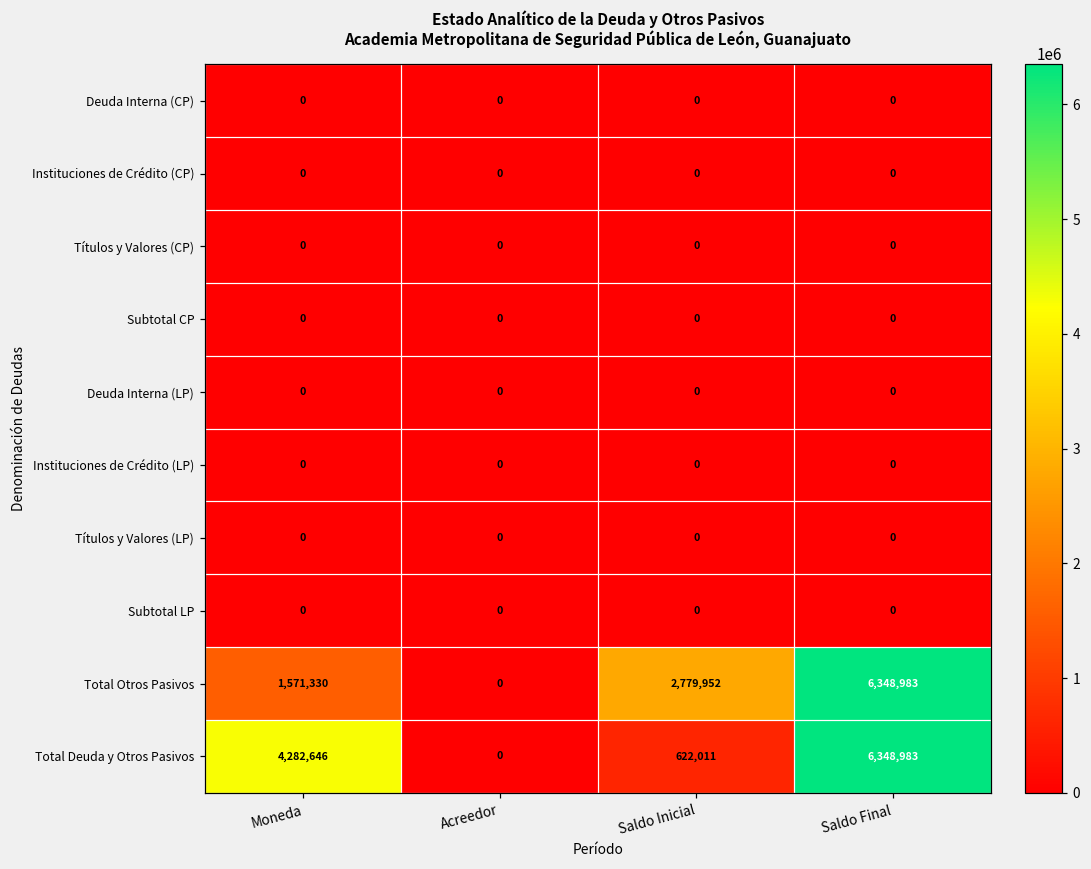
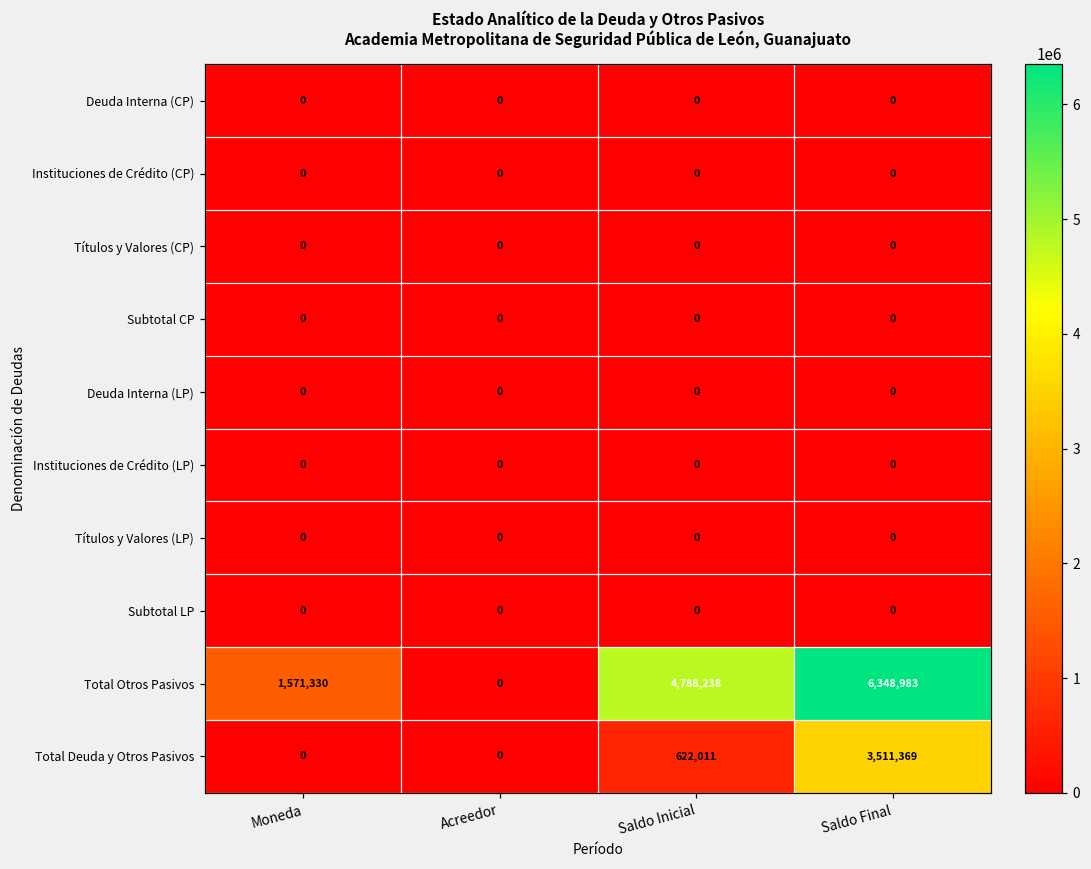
  {
    "Deuda Interna (CP)": {
      "Moneda": "0",
      "Acreedor": "0",
      "Saldo Inicial": "0",
      "Saldo Final": "0"
    },
    "Instituciones de Crédito (CP)": {
      "Moneda": "0",
      "Acreedor": "0",
      "Saldo Inicial": "0",
      "Saldo Final": "0"
    },
    "Títulos y Valores (CP)": {
      "Moneda": "0",
      "Acreedor": "0",
      "Saldo Inicial": "0",
      "Saldo Final": "0"
    },
    "Subtotal CP": {
      "Moneda": "0",
      "Acreedor": "0",
      "Saldo Inicial": "0",
      "Saldo Final": "0"
    },
    "Deuda Interna (LP)": {
      "Moneda": "0",
      "Acreedor": "0",
      "Saldo Inicial": "0",
      "Saldo Final": "0"
    },
    "Instituciones de Crédito (LP)": {
      "Moneda": "0",
      "Acreedor": "0",
      "Saldo Inicial": "0",
      "Saldo Final": "0"
    },
    "Títulos y Valores (LP)": {
      "Moneda": "0",
      "Acreedor": "0",
      "Saldo Inicial": "0",
      "Saldo Final": "0"
    },
    "Subtotal LP": {
      "Moneda": "0",
      "Acreedor": "0",
      "Saldo Inicial": "0",
      "Saldo Final": "0"
    },
    "Total Otros Pasivos": {
      "Moneda": "1,571,330",
      "Acreedor": "0",
-     "Saldo Inicial": "2,779,952",
+     "Saldo Inicial": "4,788,238",
      "Saldo Final": "6,348,983"
    },
    "Total Deuda y Otros Pasivos": {
-     "Moneda": "4,282,646",
+     "Moneda": "0",
      "Acreedor": "0",
      "Saldo Inicial": "622,011",
-     "Saldo Final": "6,348,983"
+     "Saldo Final": "3,511,369"
    }
  }
